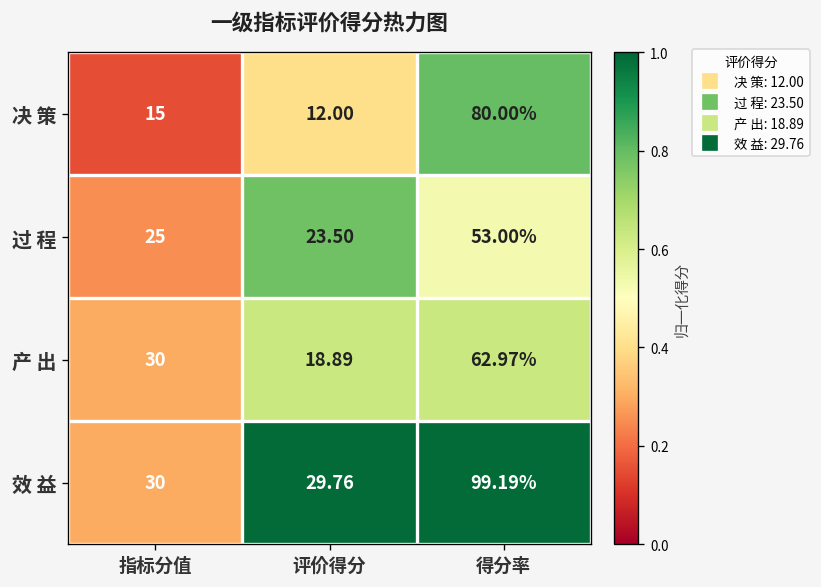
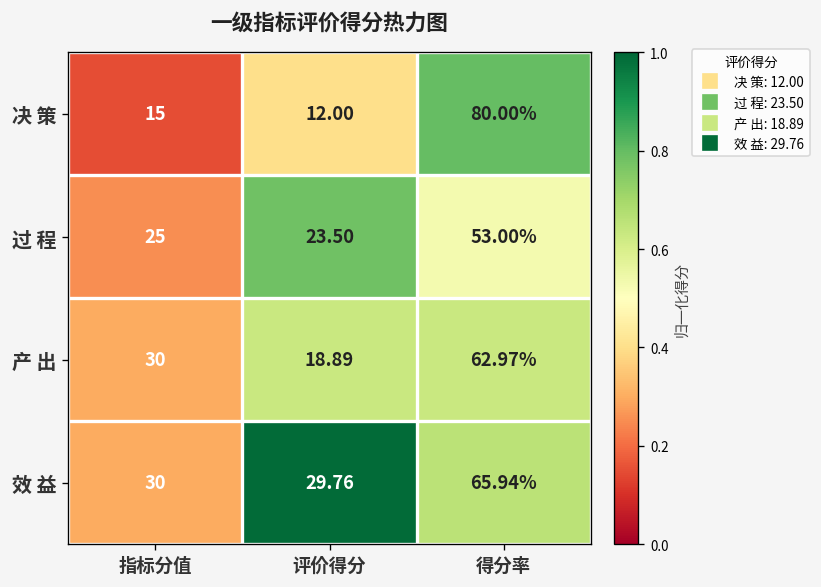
  {
    "决 策": {
      "指标分值": "15",
      "评价得分": "12.00",
      "得分率": "80.00%"
    },
    "过 程": {
      "指标分值": "25",
      "评价得分": "23.50",
      "得分率": "53.00%"
    },
    "产 出": {
      "指标分值": "30",
      "评价得分": "18.89",
      "得分率": "62.97%"
    },
    "效 益": {
      "指标分值": "30",
      "评价得分": "29.76",
-     "得分率": "99.19%"
+     "得分率": "65.94%"
    }
  }
